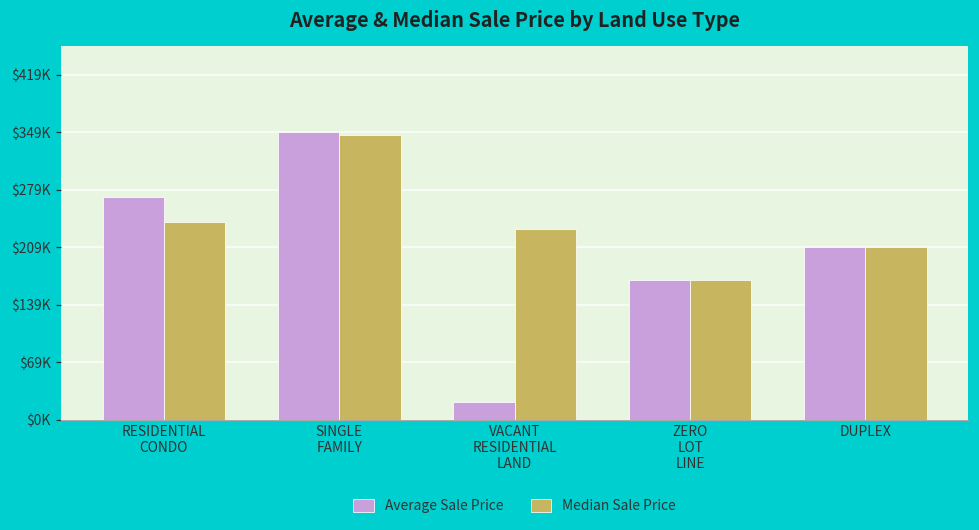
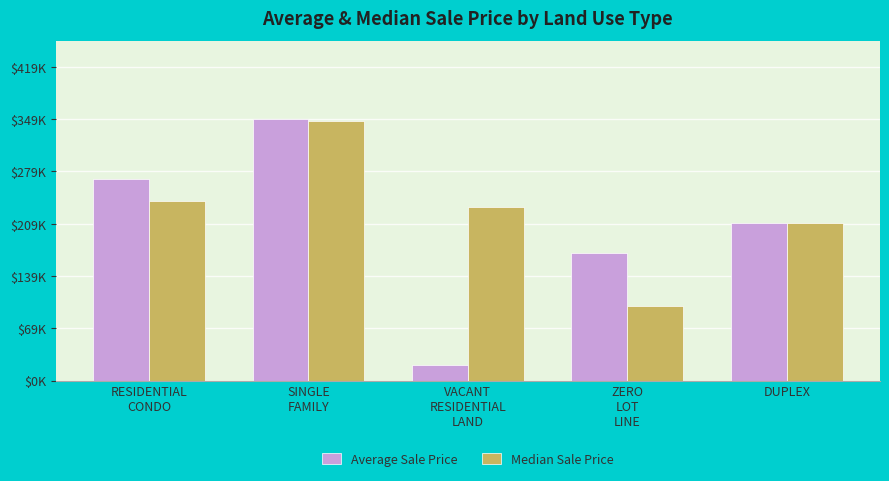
  {
    "Average Sale Price": {
      "RESIDENTIAL CONDO": "$270000",
      "SINGLE FAMILY": "$350000",
      "VACANT RESIDENTIAL LAND": "$20000",
      "ZERO LOT LINE": "$170000",
      "DUPLEX": "$210000"
    },
    "Median Sale Price": {
      "RESIDENTIAL CONDO": "$240000",
      "SINGLE FAMILY": "$350000",
      "VACANT RESIDENTIAL LAND": "$230000",
-     "ZERO LOT LINE": "$170000",
+     "ZERO LOT LINE": "$100000",
      "DUPLEX": "$210000"
    }
  }
